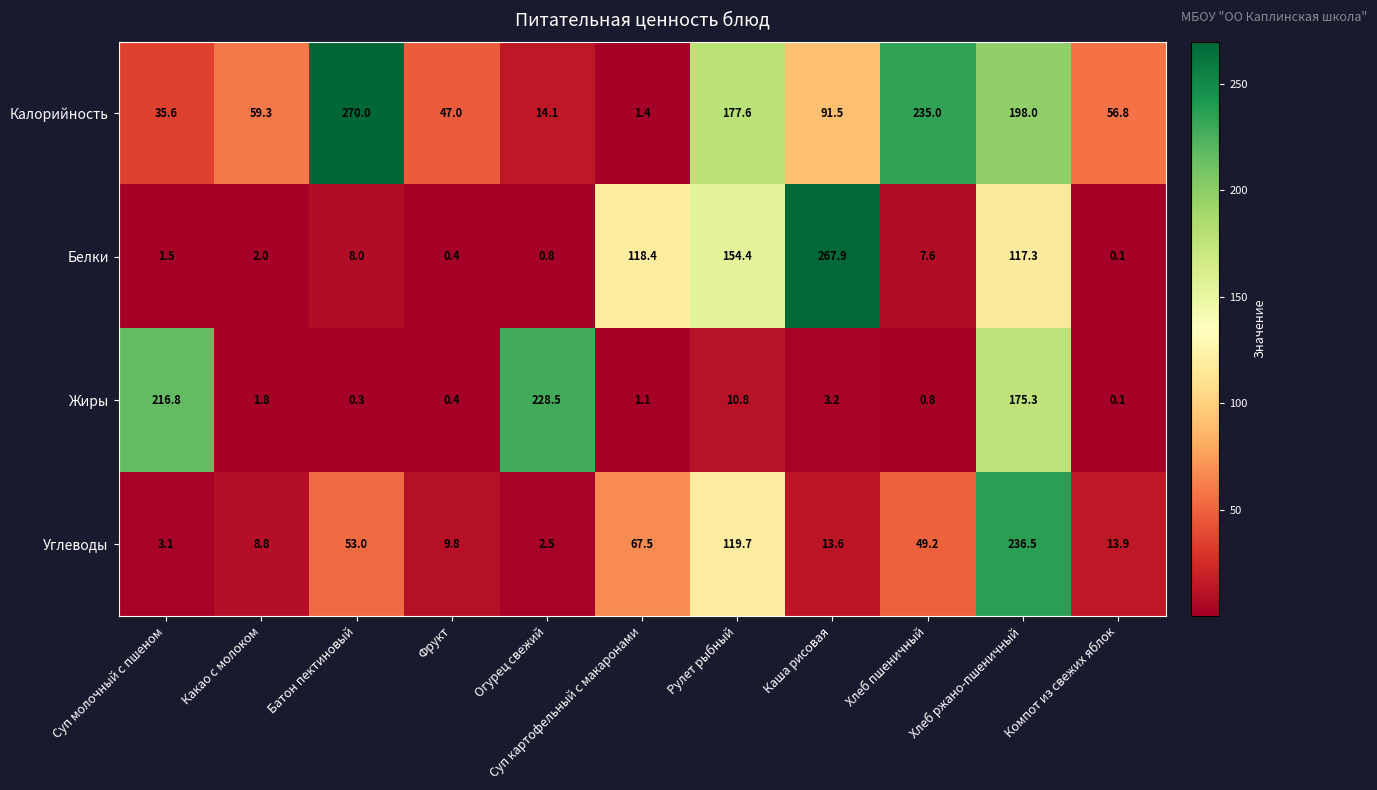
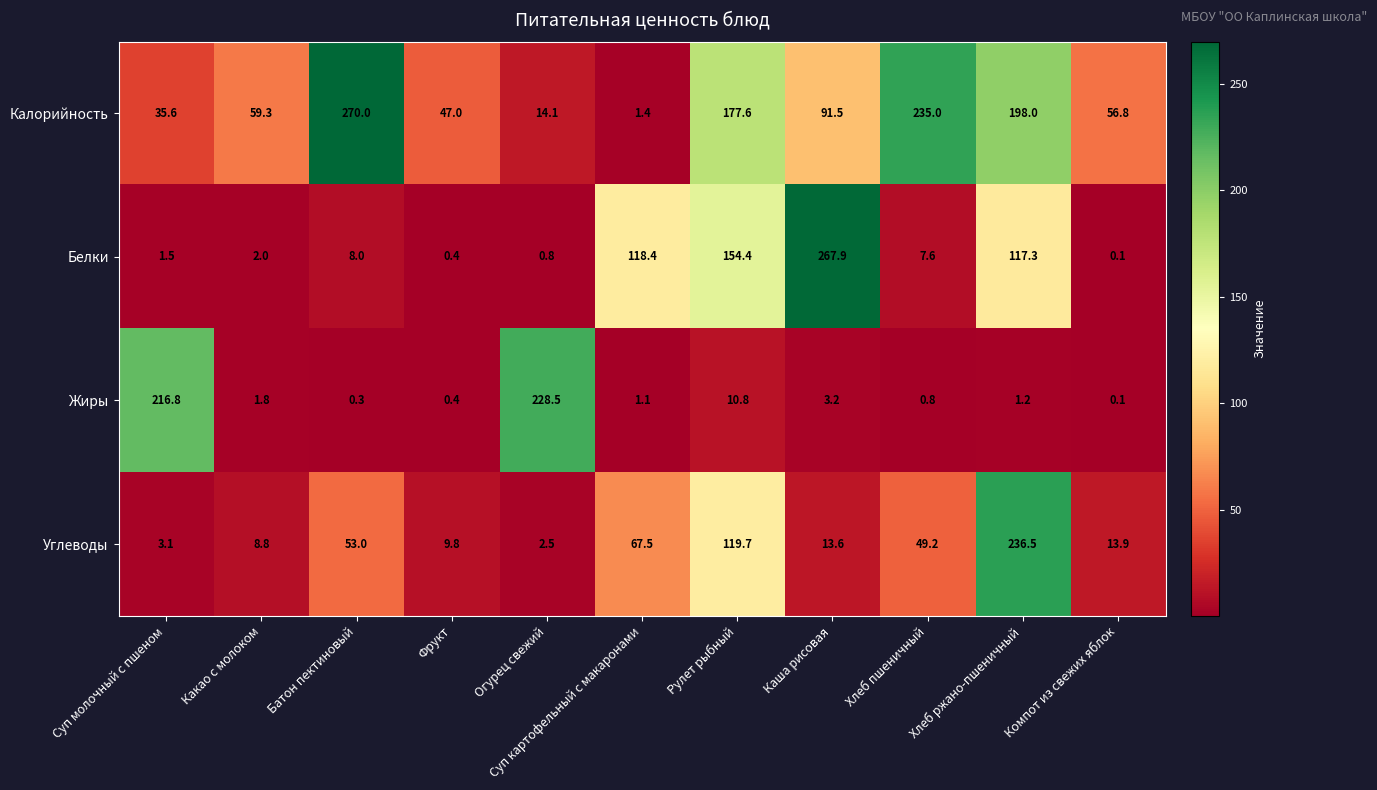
  {
    "Калорийность": {
      "Суп молочный с пшеном": 35.6,
      "Какао с молоком": 59.3,
      "Батон пектиновый": 270.0,
      "Фрукт": 47.0,
      "Огурец свежий": 14.1,
      "Суп картофельный с макаронами": 1.4,
      "Рулет рыбный": 177.6,
      "Каша рисовая": 91.5,
      "Хлеб пшеничный": 235.0,
      "Хлеб ржано-пшеничный": 198.0,
      "Компот из свежих яблок": 56.8
    },
    "Белки": {
      "Суп молочный с пшеном": 1.5,
      "Какао с молоком": 2.0,
      "Батон пектиновый": 8.0,
      "Фрукт": 0.4,
      "Огурец свежий": 0.8,
      "Суп картофельный с макаронами": 118.4,
      "Рулет рыбный": 154.4,
      "Каша рисовая": 267.9,
      "Хлеб пшеничный": 7.6,
      "Хлеб ржано-пшеничный": 117.3,
      "Компот из свежих яблок": 0.1
    },
    "Жиры": {
      "Суп молочный с пшеном": 216.8,
      "Какао с молоком": 1.8,
      "Батон пектиновый": 0.3,
      "Фрукт": 0.4,
      "Огурец свежий": 228.5,
      "Суп картофельный с макаронами": 1.1,
      "Рулет рыбный": 10.8,
      "Каша рисовая": 3.2,
      "Хлеб пшеничный": 0.8,
-     "Хлеб ржано-пшеничный": 175.3,
+     "Хлеб ржано-пшеничный": 1.2,
      "Компот из свежих яблок": 0.1
    },
    "Углеводы": {
      "Суп молочный с пшеном": 3.1,
      "Какао с молоком": 8.8,
      "Батон пектиновый": 53.0,
      "Фрукт": 9.8,
      "Огурец свежий": 2.5,
      "Суп картофельный с макаронами": 67.5,
      "Рулет рыбный": 119.7,
      "Каша рисовая": 13.6,
      "Хлеб пшеничный": 49.2,
      "Хлеб ржано-пшеничный": 236.5,
      "Компот из свежих яблок": 13.9
    }
  }
